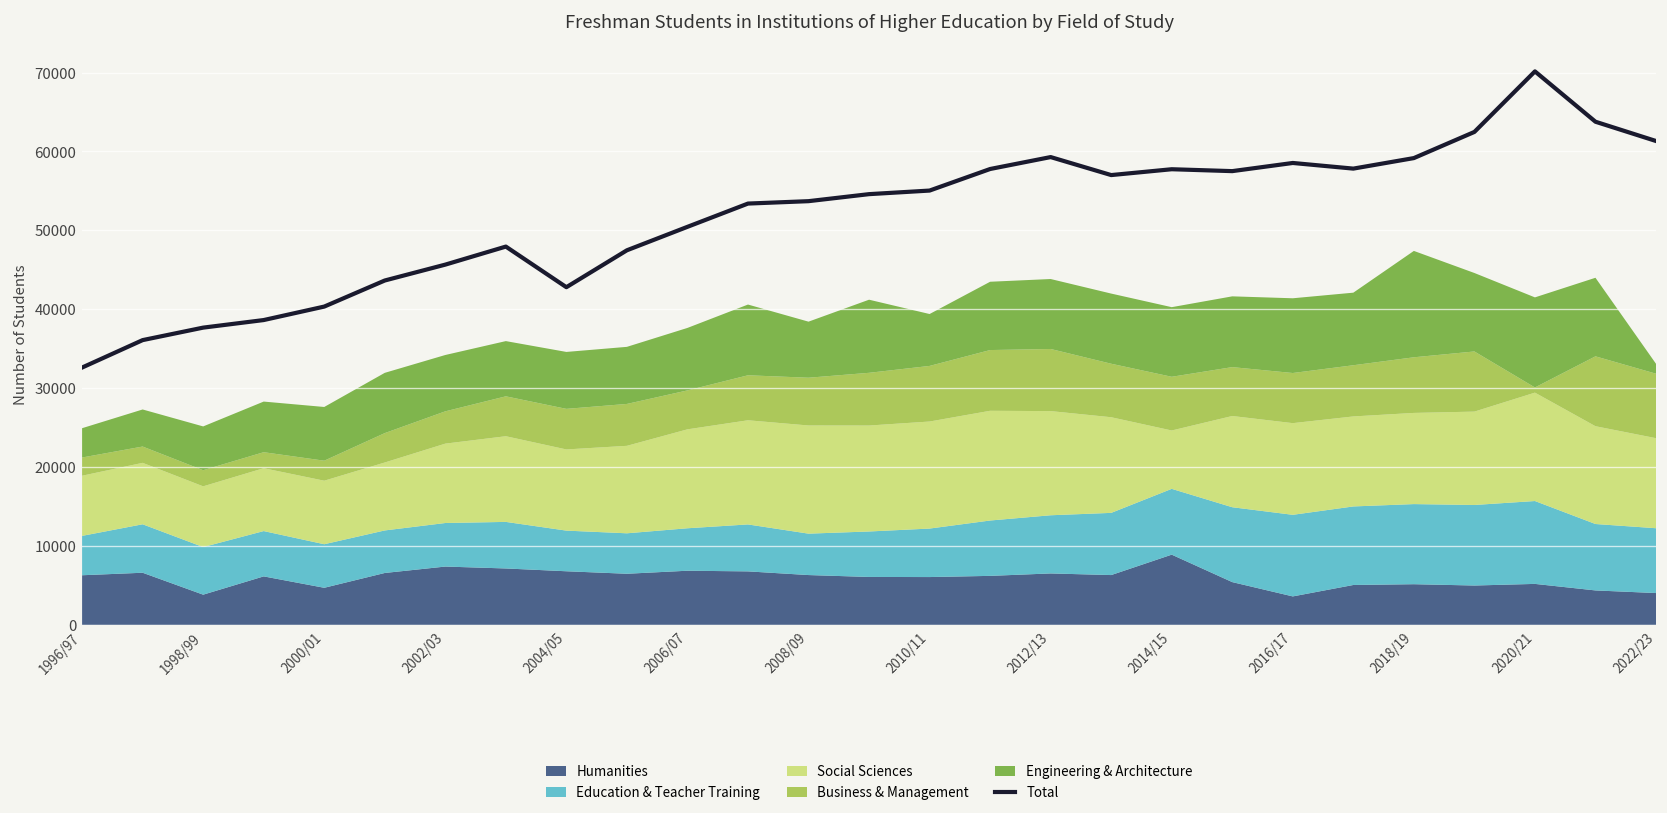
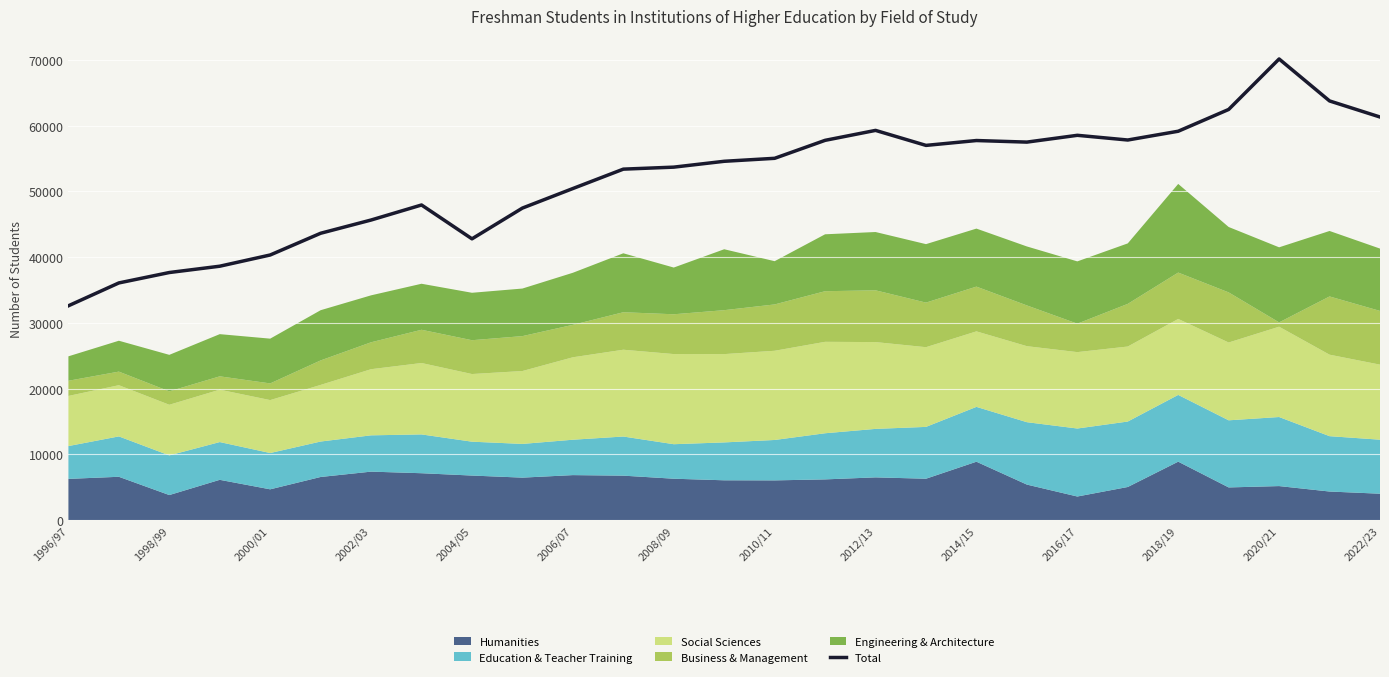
  {
    "Total": {
      "1996/97": 33000,
      "1998/99": 38000,
      "2000/01": 40000,
      "2002/03": 46000,
      "2004/05": 43000,
      "2006/07": 50000,
      "2008/09": 54000,
      "2010/11": 55000,
      "2012/13": 59000,
      "2014/15": 58000,
      "2016/17": 59000,
      "2018/19": 59000,
      "2020/21": 70000,
      "2022/23": 61000
    },
    "Humanities": {
      "1996/97": 6000,
      "1998/99": 4000,
      "2000/01": 5000,
      "2002/03": 7000,
      "2004/05": 7000,
      "2006/07": 7000,
      "2008/09": 6000,
      "2010/11": 6000,
      "2012/13": 7000,
      "2014/15": 9000,
      "2016/17": 4000,
-     "2018/19": 5000,
+     "2018/19": 9000,
      "2020/21": 5000,
      "2022/23": 4000
    },
    "Education & Teacher Training": {
      "1996/97": 5000,
      "1998/99": 6000,
      "2000/01": 6000,
      "2002/03": 6000,
      "2004/05": 5000,
      "2006/07": 5000,
      "2008/09": 5000,
      "2010/11": 6000,
      "2012/13": 7000,
      "2014/15": 8000,
      "2016/17": 10000,
      "2018/19": 10000,
      "2020/21": 11000,
      "2022/23": 8000
    },
    "Social Sciences": {
      "1996/97": 8000,
      "1998/99": 8000,
      "2000/01": 8000,
      "2002/03": 10000,
      "2004/05": 10000,
      "2006/07": 13000,
      "2008/09": 14000,
      "2010/11": 14000,
      "2012/13": 13000,
-     "2014/15": 7000,
+     "2014/15": 11000,
      "2016/17": 12000,
      "2018/19": 12000,
      "2020/21": 14000,
      "2022/23": 11000
    },
    "Business & Management": {
      "1996/97": 2000,
      "1998/99": 2000,
      "2000/01": 3000,
      "2002/03": 4000,
      "2004/05": 5000,
      "2006/07": 5000,
      "2008/09": 6000,
      "2010/11": 7000,
      "2012/13": 8000,
      "2014/15": 7000,
-     "2016/17": 6000,
+     "2016/17": 4000,
      "2018/19": 7000,
      "2020/21": 1000,
      "2022/23": 8000
    },
    "Engineering & Architecture": {
      "1996/97": 4000,
      "1998/99": 6000,
      "2000/01": 7000,
      "2002/03": 7000,
      "2004/05": 7000,
      "2006/07": 8000,
      "2008/09": 7000,
      "2010/11": 7000,
      "2012/13": 9000,
      "2014/15": 9000,
      "2016/17": 9000,
      "2018/19": 13000,
      "2020/21": 11000,
-     "2022/23": 1000
+     "2022/23": 9000
    }
  }
